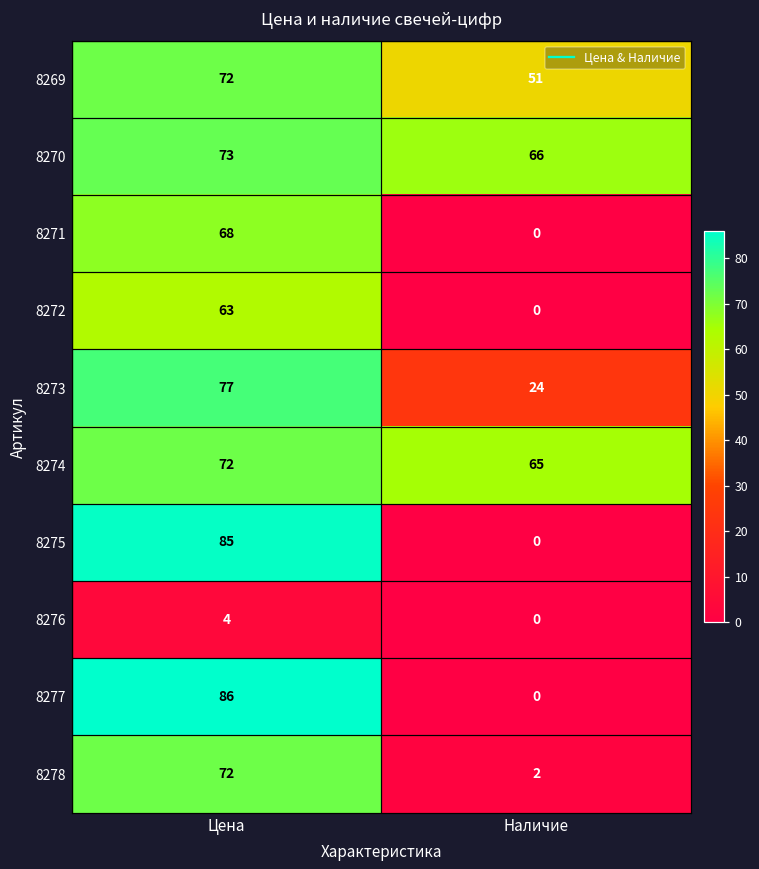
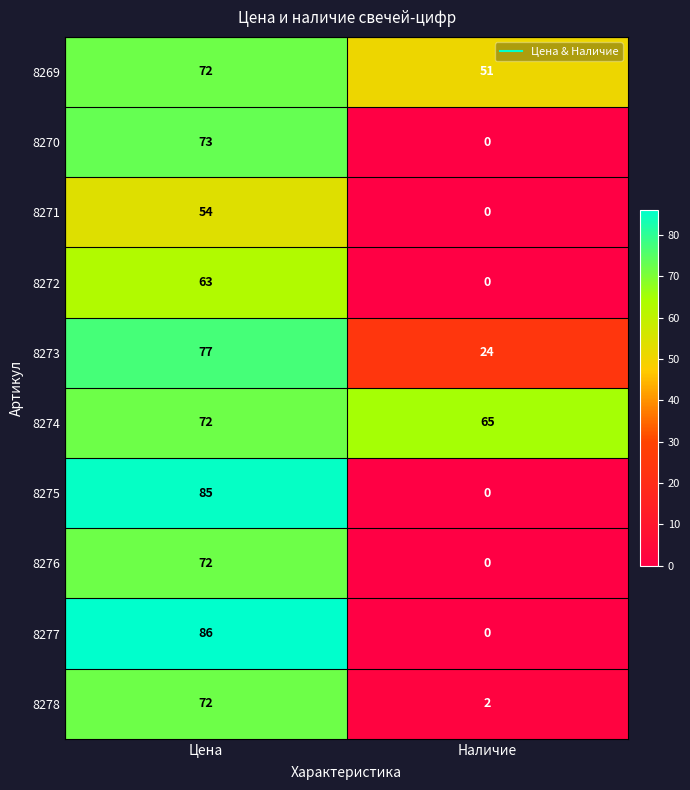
  {
    "8269": {
      "Цена": 72,
      "Наличие": 51
    },
    "8270": {
      "Цена": 73,
-     "Наличие": 66
+     "Наличие": 0
    },
    "8271": {
-     "Цена": 68,
+     "Цена": 54,
      "Наличие": 0
    },
    "8272": {
      "Цена": 63,
      "Наличие": 0
    },
    "8273": {
      "Цена": 77,
      "Наличие": 24
    },
    "8274": {
      "Цена": 72,
      "Наличие": 65
    },
    "8275": {
      "Цена": 85,
      "Наличие": 0
    },
    "8276": {
-     "Цена": 4,
+     "Цена": 72,
      "Наличие": 0
    },
    "8277": {
      "Цена": 86,
      "Наличие": 0
    },
    "8278": {
      "Цена": 72,
      "Наличие": 2
    }
  }
